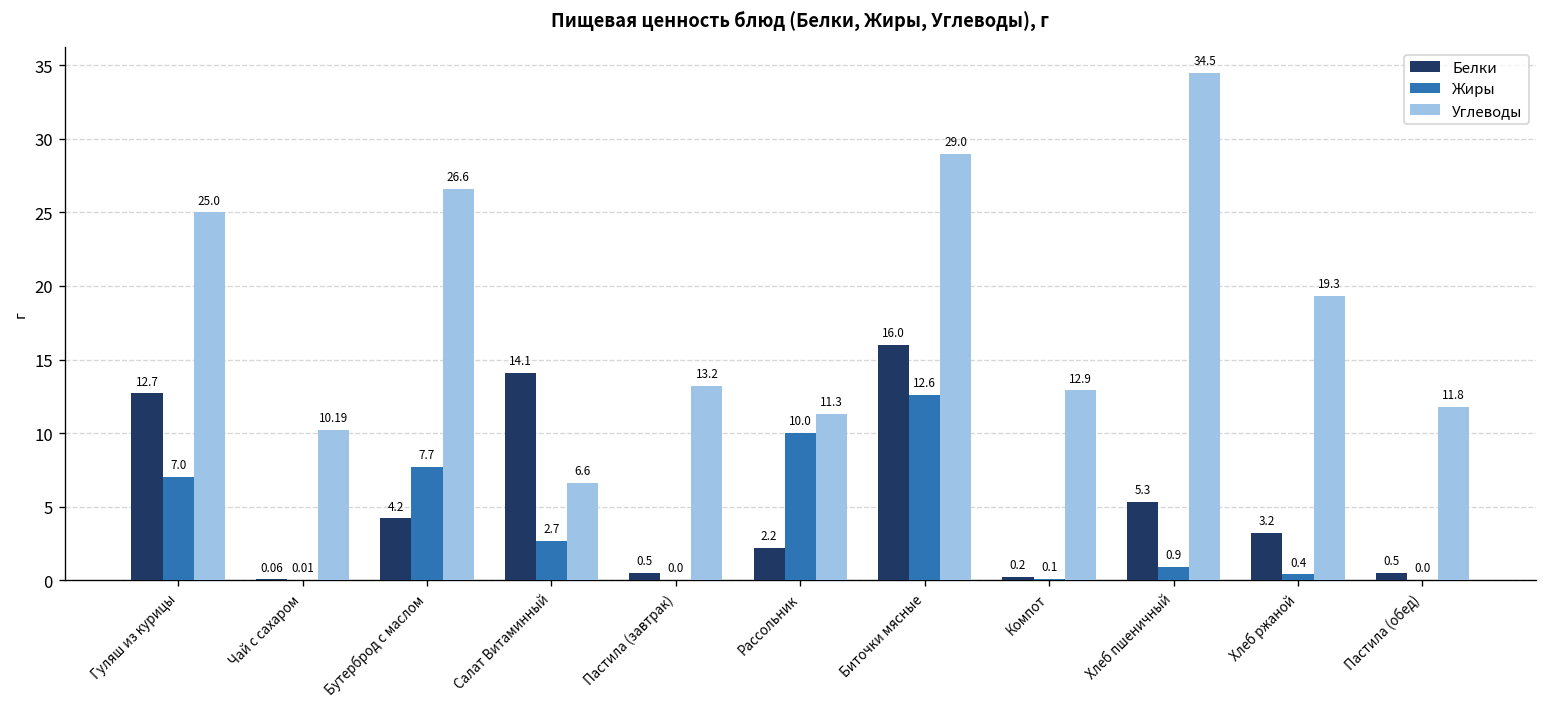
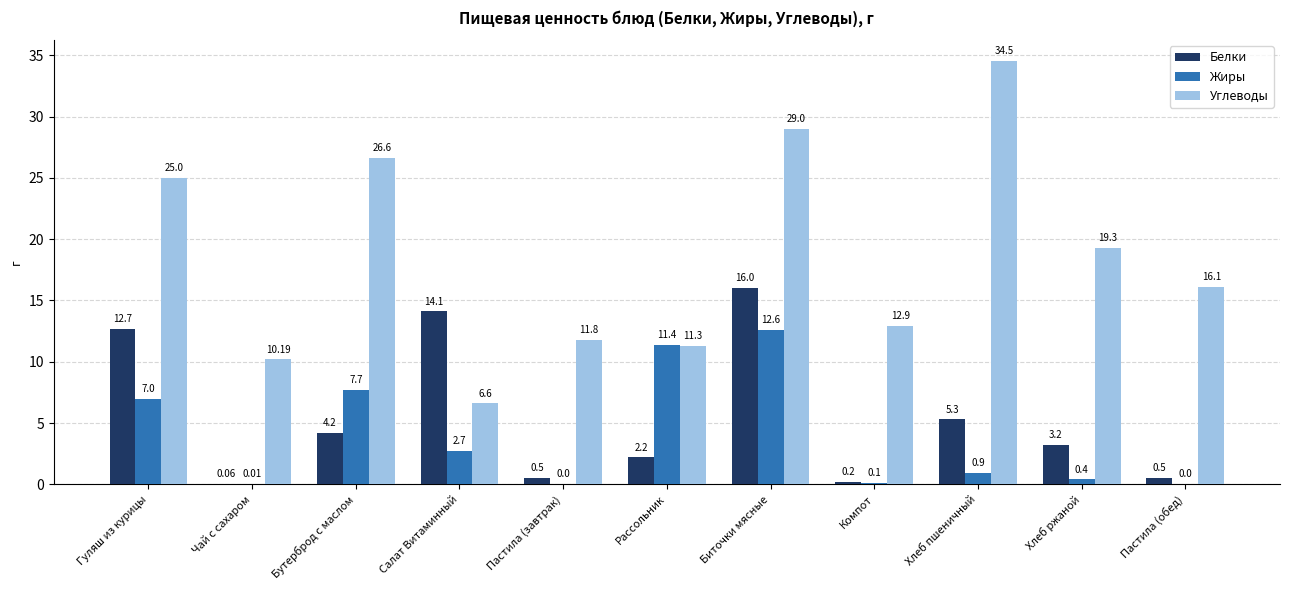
  {
    "Белки": {
      "Гуляш из курицы": 12.7,
      "Чай с сахаром": 0.06,
      "Бутерброд с маслом": 4.2,
      "Салат Витаминный": 14.1,
      "Пастила (завтрак)": 0.5,
      "Рассольник": 2.2,
      "Биточки мясные": 16.0,
      "Компот": 0.2,
      "Хлеб пшеничный": 5.3,
      "Хлеб ржаной": 3.2,
      "Пастила (обед)": 0.5
    },
    "Жиры": {
      "Гуляш из курицы": 7.0,
      "Чай с сахаром": 0.01,
      "Бутерброд с маслом": 7.7,
      "Салат Витаминный": 2.7,
      "Пастила (завтрак)": 0.0,
-     "Рассольник": 10.0,
+     "Рассольник": 11.4,
      "Биточки мясные": 12.6,
      "Компот": 0.1,
      "Хлеб пшеничный": 0.9,
      "Хлеб ржаной": 0.4,
      "Пастила (обед)": 0.0
    },
    "Углеводы": {
      "Гуляш из курицы": 25.0,
      "Чай с сахаром": 10.19,
      "Бутерброд с маслом": 26.6,
      "Салат Витаминный": 6.6,
-     "Пастила (завтрак)": 13.2,
+     "Пастила (завтрак)": 11.8,
      "Рассольник": 11.3,
      "Биточки мясные": 29.0,
      "Компот": 12.9,
      "Хлеб пшеничный": 34.5,
      "Хлеб ржаной": 19.3,
-     "Пастила (обед)": 11.8
+     "Пастила (обед)": 16.1
    }
  }
